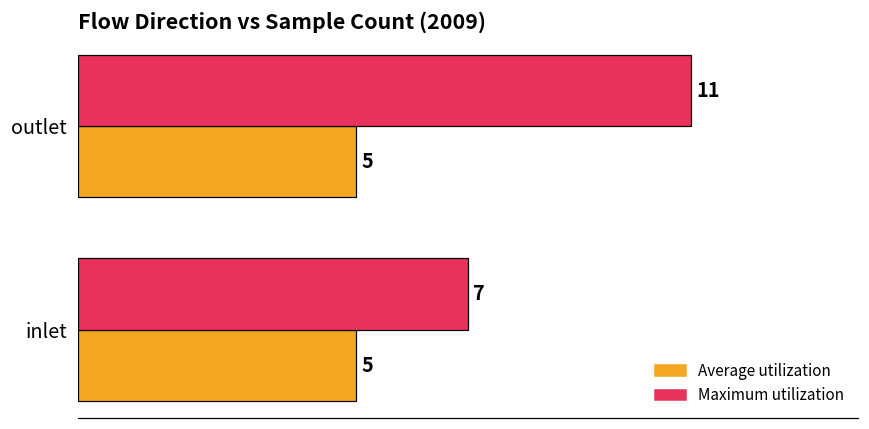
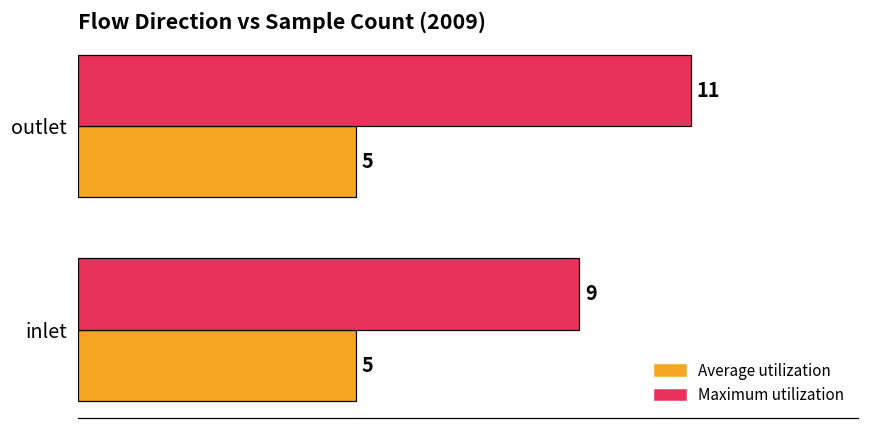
  {
    "Average utilization": {
      "outlet": 5,
      "inlet": 5
    },
    "Maximum utilization": {
      "outlet": 11,
-     "inlet": 7
+     "inlet": 9
    }
  }
